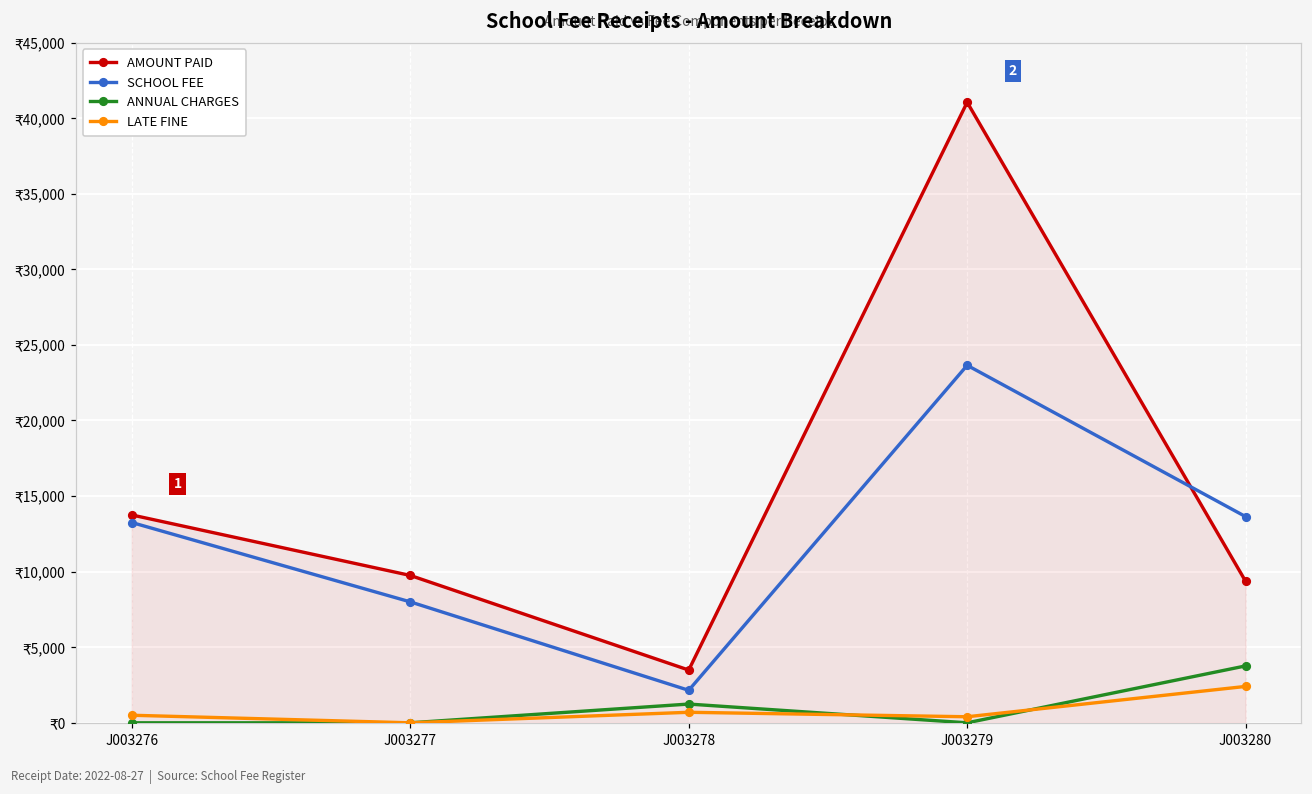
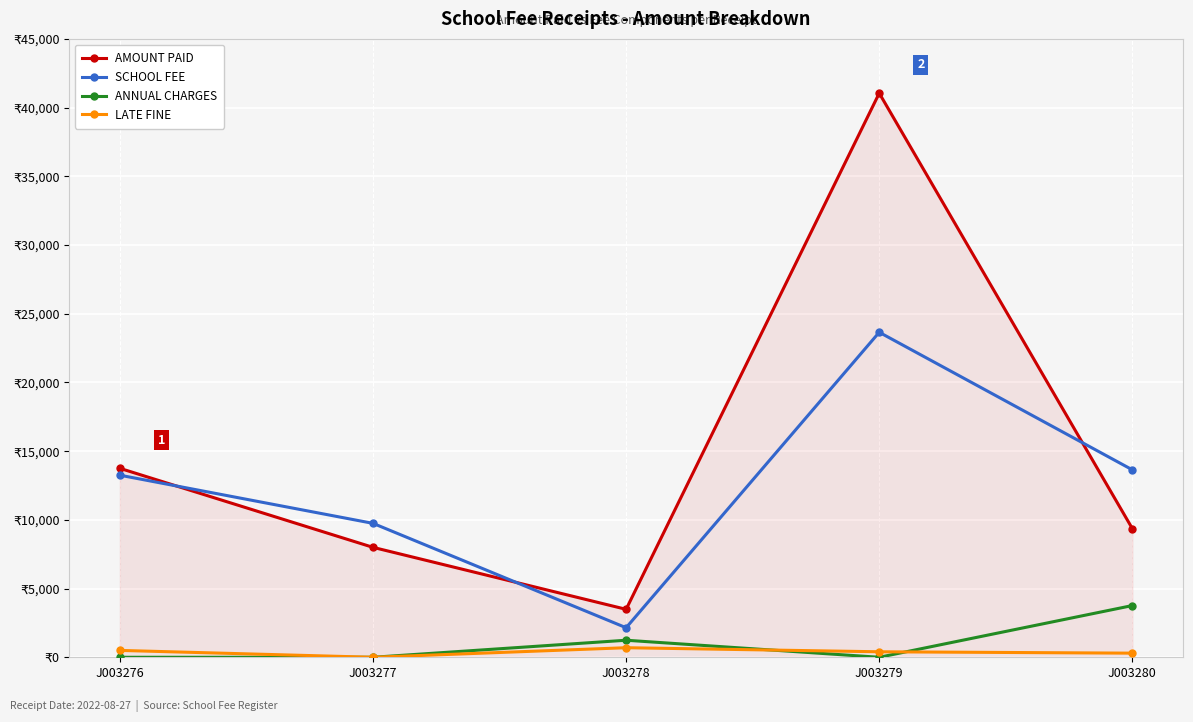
  {
    "AMOUNT PAID": {
      "J003276": "₹13,800",
-     "J003277": "₹9,700",
+     "J003277": "₹8,000",
      "J003278": "₹3,500",
      "J003279": "₹41,100",
      "J003280": "₹9,400"
    },
    "SCHOOL FEE": {
      "J003276": "₹13,300",
-     "J003277": "₹8,000",
+     "J003277": "₹9,700",
      "J003278": "₹2,200",
      "J003279": "₹23,700",
      "J003280": "₹13,600"
    },
    "ANNUAL CHARGES": {
      "J003276": "₹0",
      "J003278": "₹1,200",
      "J003279": "₹0",
      "J003280": "₹3,800"
    },
    "LATE FINE": {
      "J003276": "₹500",
      "J003278": "₹700",
      "J003279": "₹400",
-     "J003280": "₹2,400"
+     "J003280": "₹300"
    }
  }
